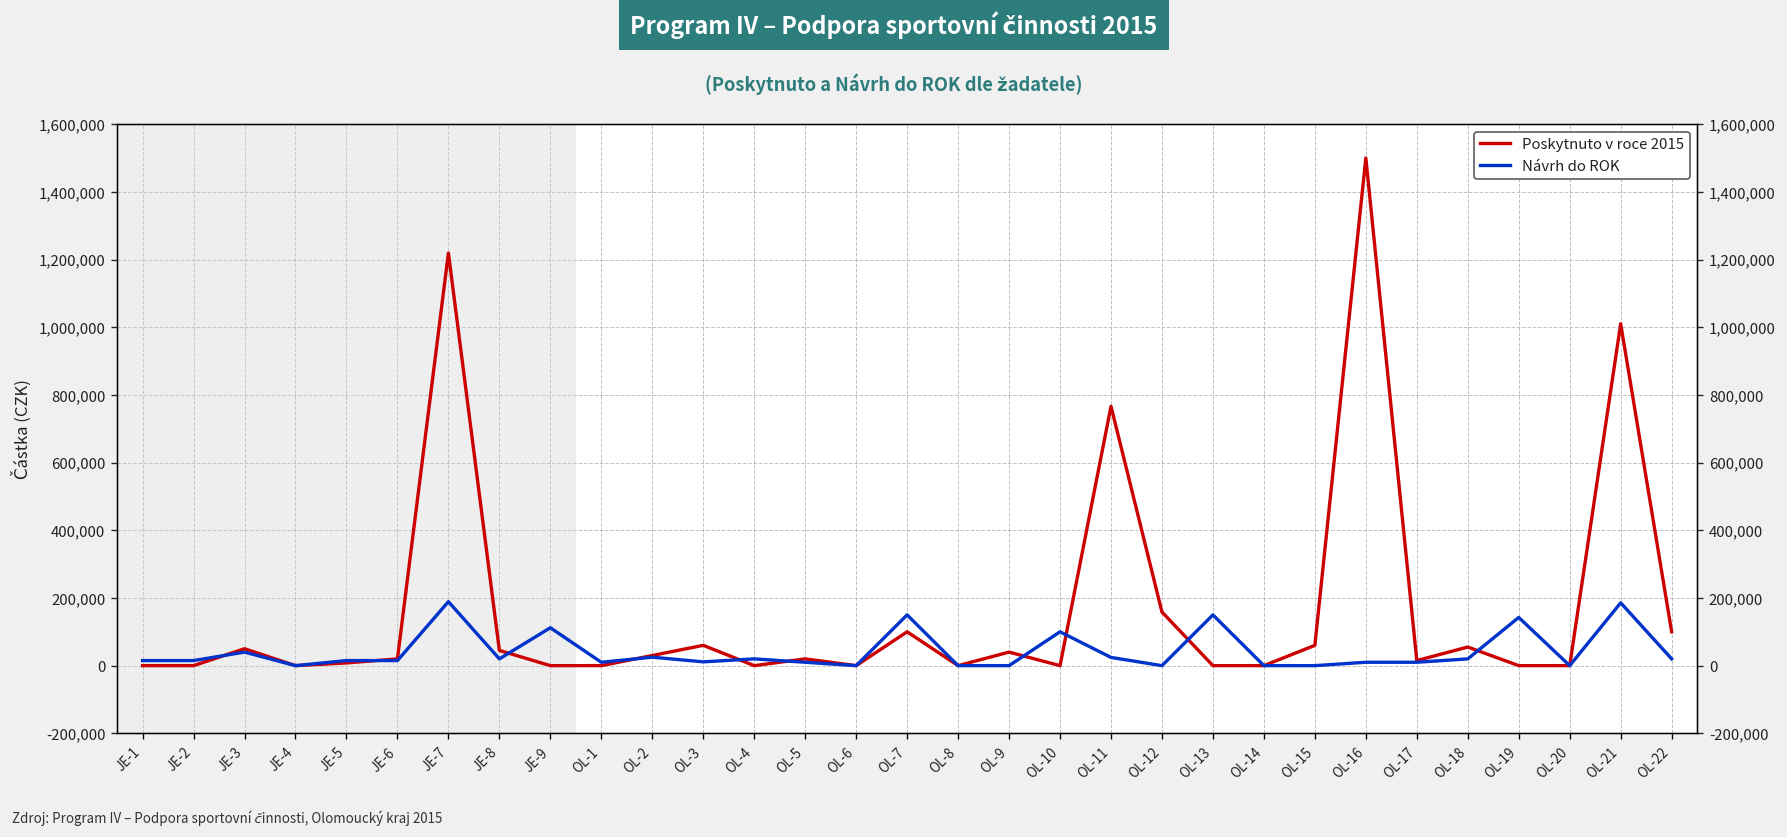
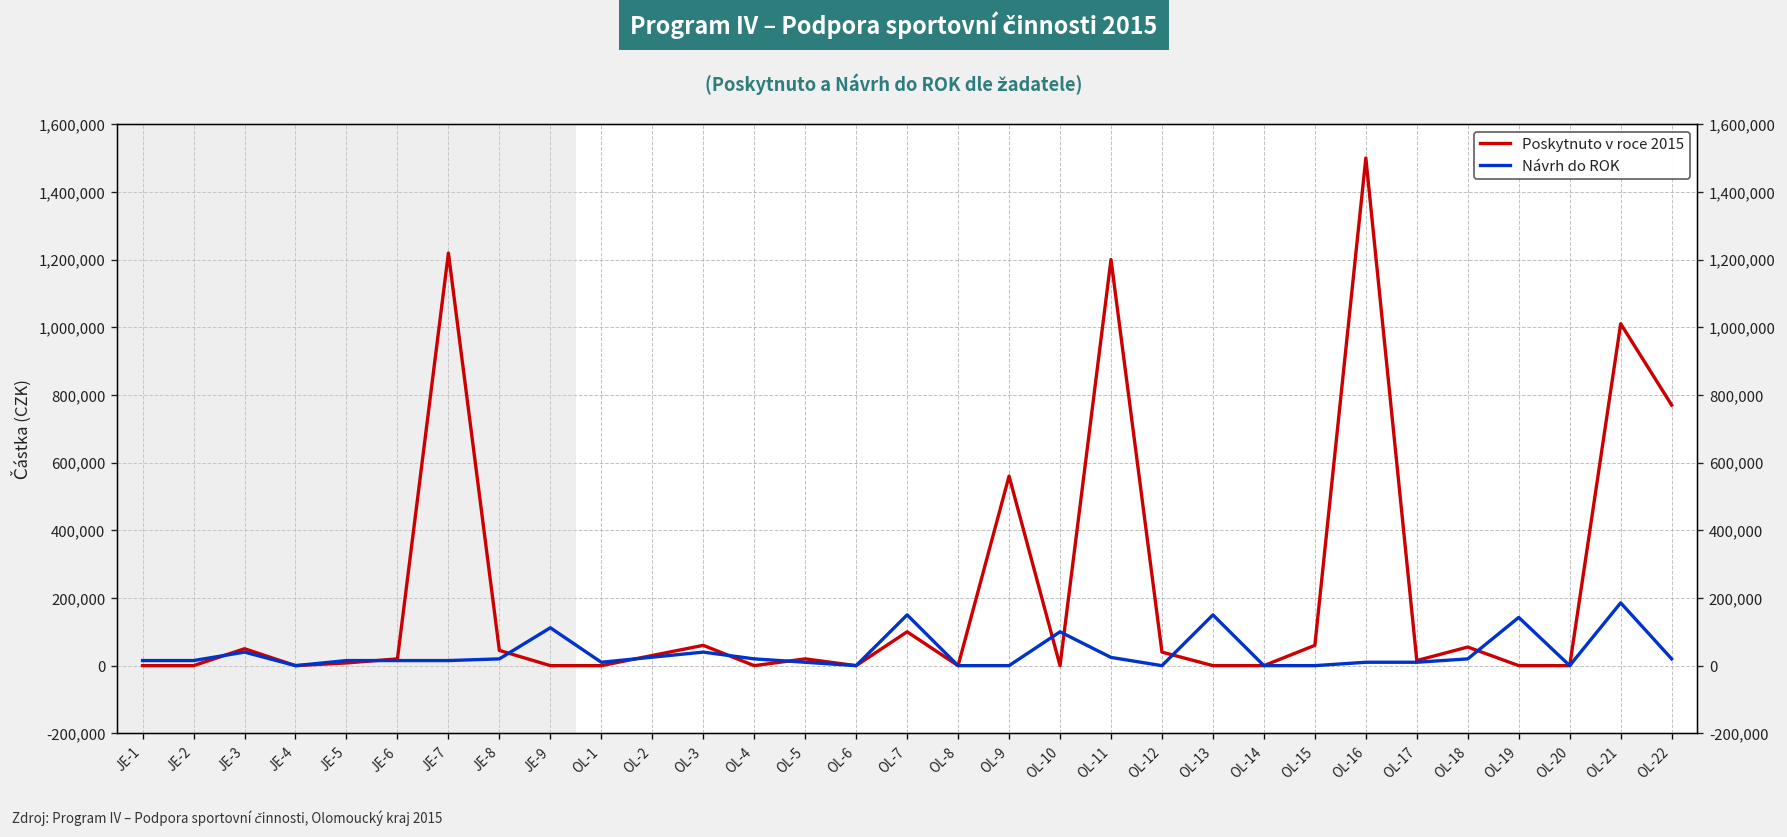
  {
    "Poskytnuto v roce 2015": {
      "JE-1": "0",
      "JE-2": "0",
      "JE-3": "50,000",
      "JE-7": "1,220,000",
      "JE-8": "50,000",
      "JE-9": "0",
      "OL-1": "0",
      "OL-3": "60,000",
      "OL-4": "0",
      "OL-5": "20,000",
      "OL-7": "100,000",
-     "OL-9": "40,000",
+     "OL-9": "560,000",
      "OL-10": "0",
-     "OL-11": "770,000",
-     "OL-12": "160,000",
+     "OL-11": "1,200,000",
+     "OL-12": "40,000",
      "OL-13": "0",
      "OL-15": "60,000",
      "OL-16": "1,500,000",
      "OL-18": "60,000",
      "OL-19": "0",
      "OL-21": "1,010,000",
-     "OL-22": "100,000"
+     "OL-22": "770,000"
    },
    "Návrh do ROK": {
      "JE-1": "20,000",
      "JE-2": "20,000",
      "JE-3": "40,000",
-     "JE-7": "190,000",
+     "JE-7": "20,000",
      "JE-8": "20,000",
      "JE-9": "110,000",
      "OL-1": "10,000",
-     "OL-3": "10,000",
+     "OL-3": "40,000",
      "OL-4": "20,000",
      "OL-5": "10,000",
      "OL-7": "150,000",
      "OL-9": "0",
      "OL-10": "100,000",
      "OL-11": "20,000",
      "OL-12": "0",
      "OL-13": "150,000",
      "OL-15": "0",
      "OL-16": "10,000",
      "OL-18": "20,000",
      "OL-19": "140,000",
      "OL-21": "190,000",
      "OL-22": "20,000"
    }
  }
